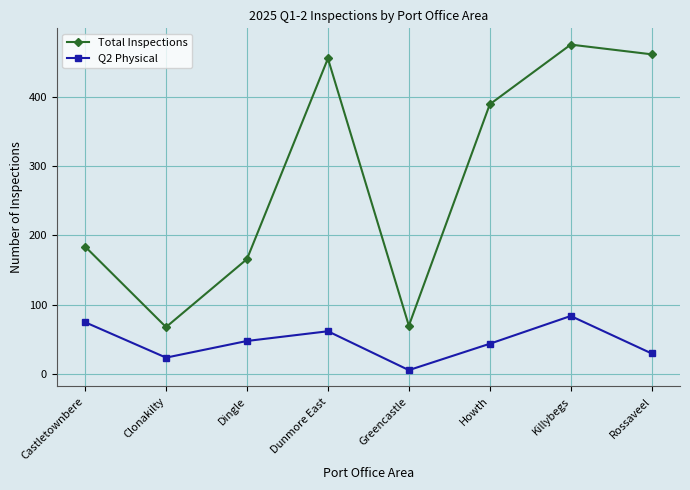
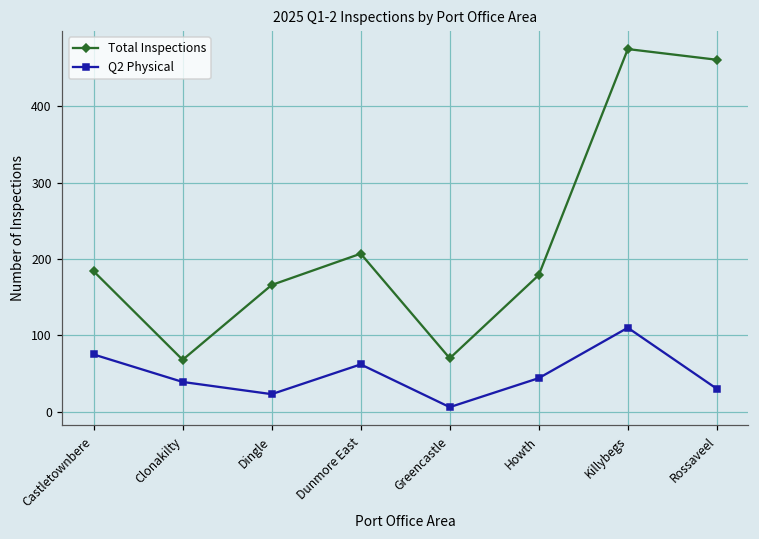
  {
    "Total Inspections": {
      "Castletownbere": 180,
      "Clonakilty": 70,
      "Dingle": 170,
-     "Dunmore East": 460,
+     "Dunmore East": 210,
      "Greencastle": 70,
-     "Howth": 390,
+     "Howth": 180,
      "Killybegs": 480,
      "Rossaveel": 460
    },
    "Q2 Physical": {
      "Castletownbere": 80,
-     "Clonakilty": 20,
-     "Dingle": 50,
+     "Clonakilty": 40,
+     "Dingle": 20,
      "Dunmore East": 60,
      "Greencastle": 10,
      "Howth": 40,
-     "Killybegs": 80,
+     "Killybegs": 110,
      "Rossaveel": 30
    }
  }
